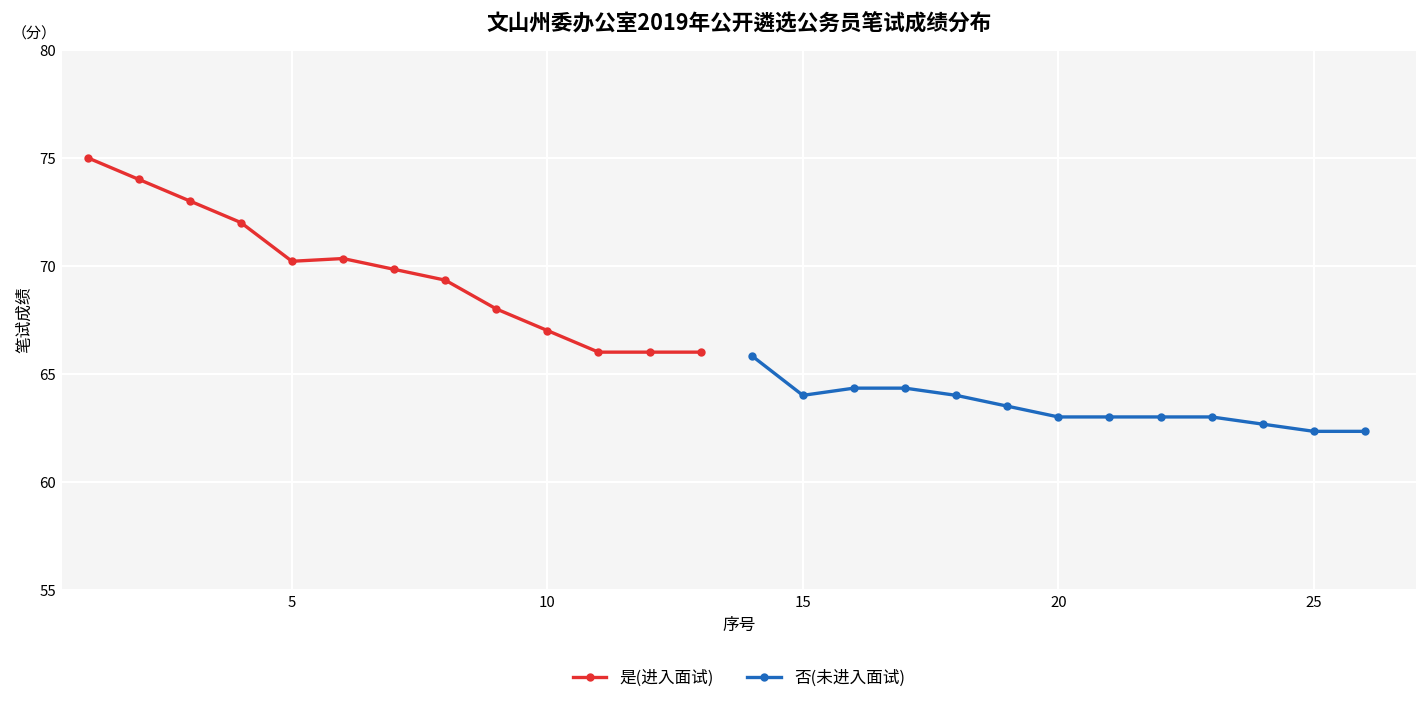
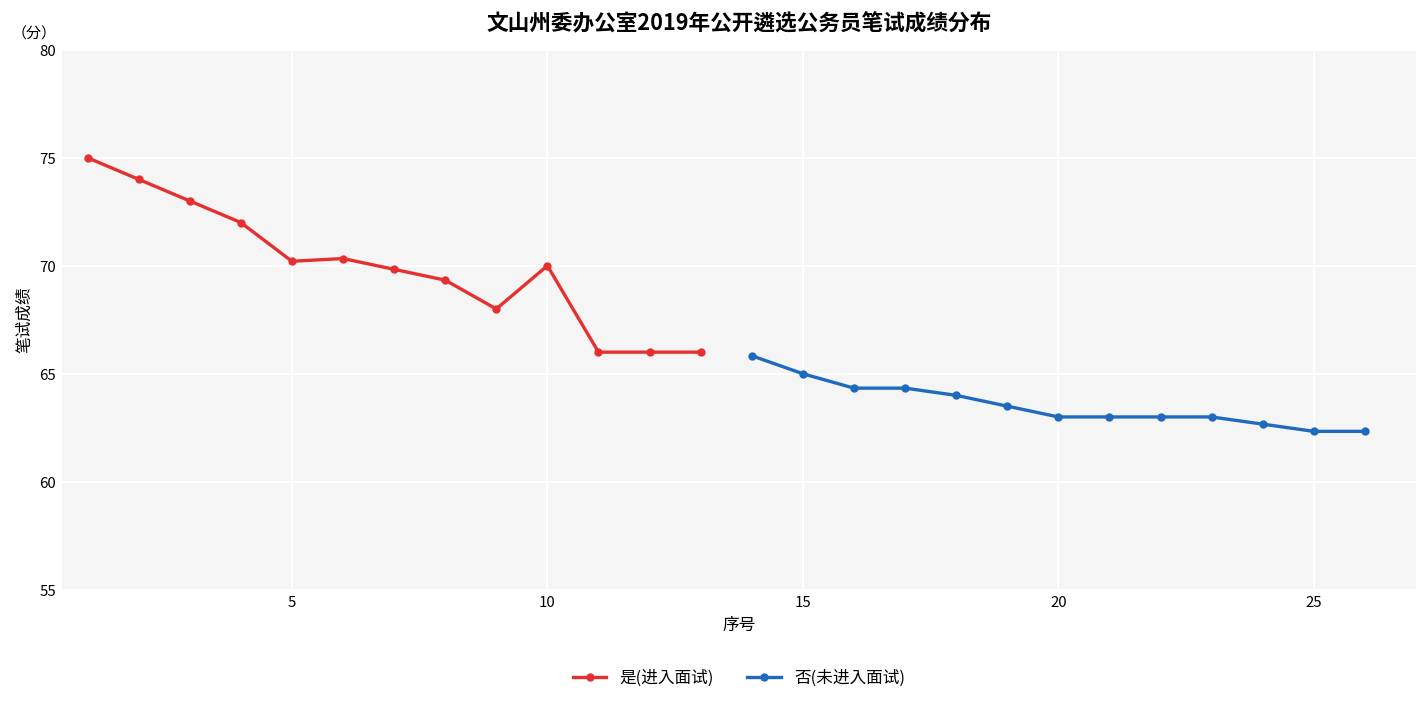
  {
    "是(进入面试)": {
      "5": 70.2,
-     "10": 67
+     "10": 70
    },
    "否(未进入面试)": {
-     "15": 64,
+     "15": 65,
      "20": 63,
      "25": 62.3
    }
  }
